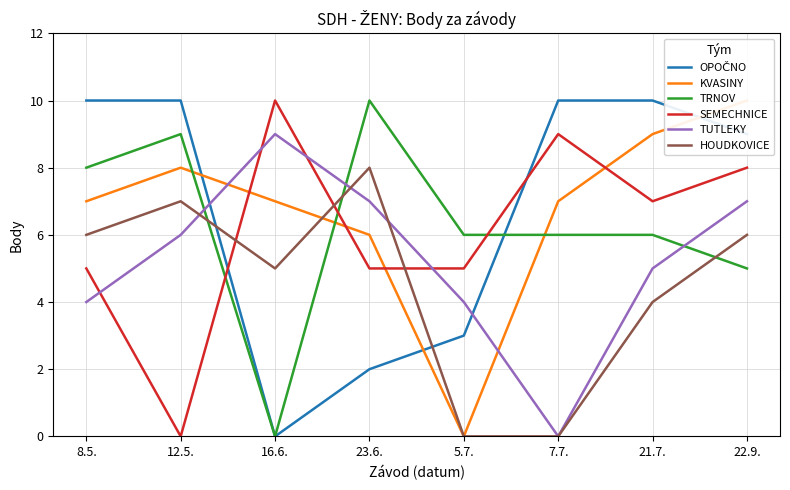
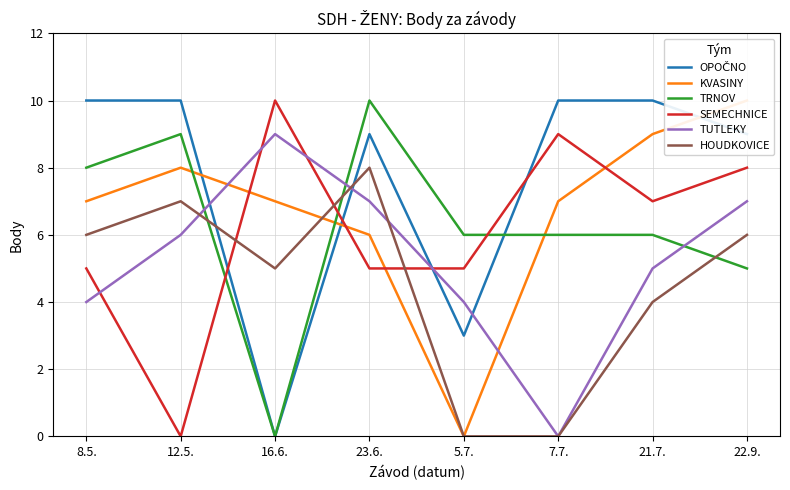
  {
    "OPOČNO": {
      "8.5.": 10,
      "12.5.": 10,
-     "23.6.": 2,
+     "23.6.": 9,
      "5.7.": 3,
      "7.7.": 10,
      "21.7.": 10
    },
    "KVASINY": {
      "8.5.": 7,
      "12.5.": 8,
      "16.6.": 7,
      "23.6.": 6,
      "7.7.": 7,
      "21.7.": 9
    },
    "TRNOV": {
      "8.5.": 8,
      "12.5.": 9,
      "23.6.": 10,
      "5.7.": 6,
      "7.7.": 6,
      "21.7.": 6,
      "22.9.": 5
    },
    "SEMECHNICE": {
      "8.5.": 5,
      "12.5.": 0,
      "16.6.": 10,
      "23.6.": 5,
      "5.7.": 5,
      "7.7.": 9,
      "21.7.": 7,
      "22.9.": 8
    },
    "TUTLEKY": {
      "8.5.": 4,
      "12.5.": 6,
      "16.6.": 9,
      "23.6.": 7,
      "5.7.": 4,
      "21.7.": 5,
      "22.9.": 7
    },
    "HOUDKOVICE": {
      "8.5.": 6,
      "12.5.": 7,
      "16.6.": 5,
      "23.6.": 8,
      "21.7.": 4,
      "22.9.": 6
    }
  }
